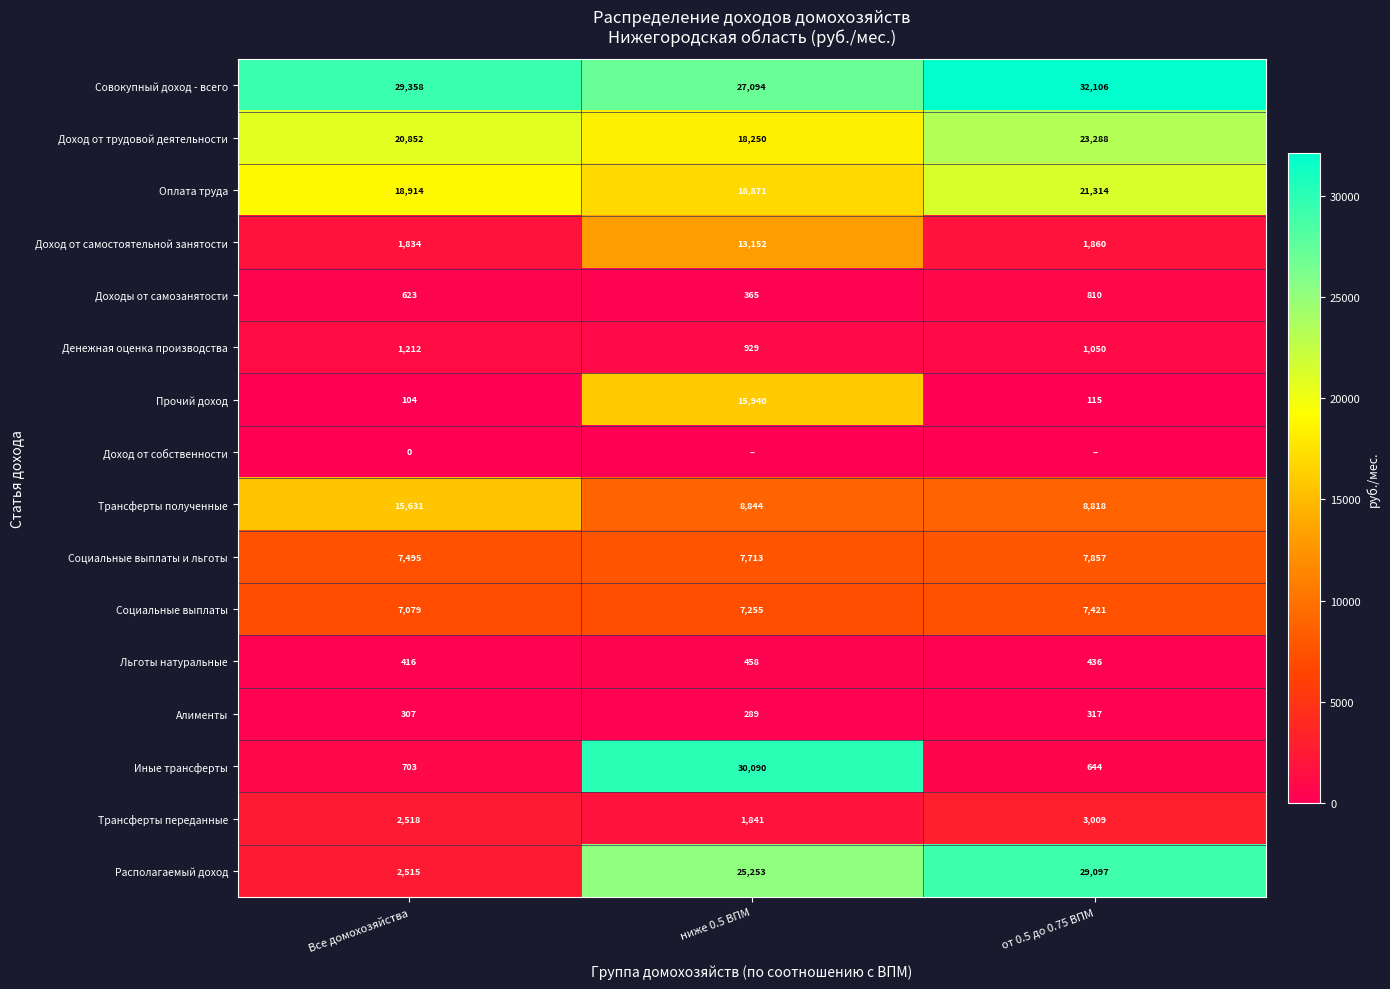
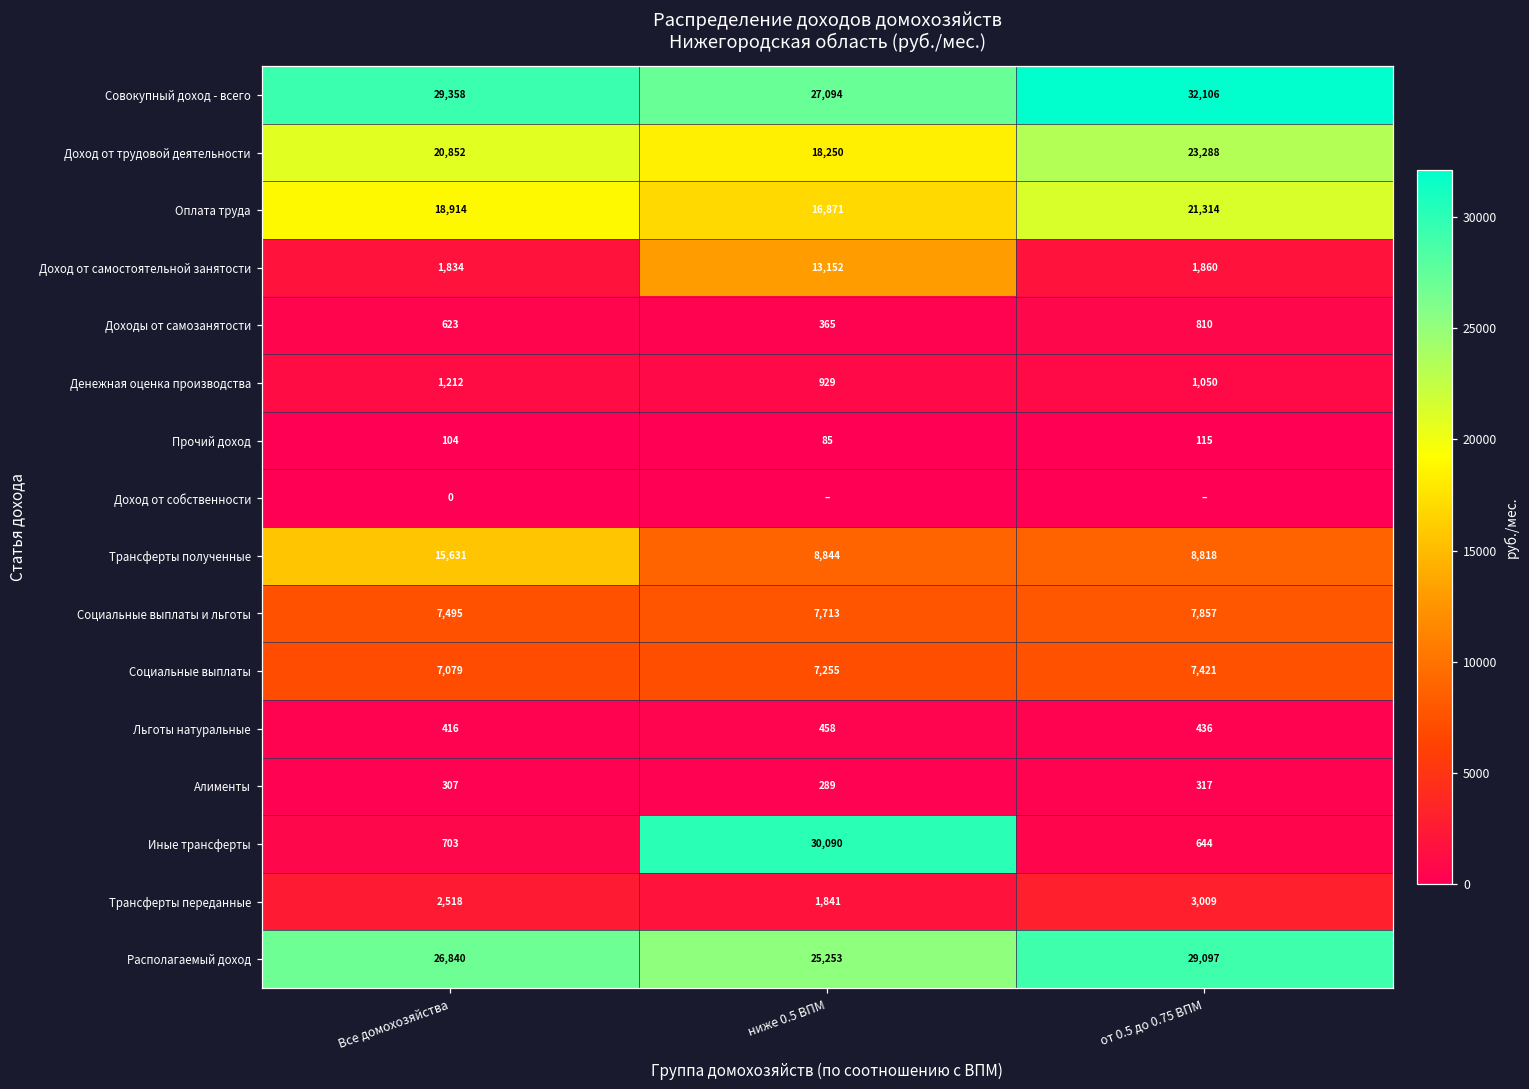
  {
    "Совокупный доход - всего": {
      "Все домохозяйства": "29,358",
      "ниже 0.5 ВПМ": "27,094",
      "от 0.5 до 0.75 ВПМ": "32,106"
    },
    "Доход от трудовой деятельности": {
      "Все домохозяйства": "20,852",
      "ниже 0.5 ВПМ": "18,250",
      "от 0.5 до 0.75 ВПМ": "23,288"
    },
    "Оплата труда": {
      "Все домохозяйства": "18,914",
      "ниже 0.5 ВПМ": "16,871",
      "от 0.5 до 0.75 ВПМ": "21,314"
    },
    "Доход от самостоятельной занятости": {
      "Все домохозяйства": "1,834",
      "ниже 0.5 ВПМ": "13,152",
      "от 0.5 до 0.75 ВПМ": "1,860"
    },
    "Доходы от самозанятости": {
      "Все домохозяйства": "623",
      "ниже 0.5 ВПМ": "365",
      "от 0.5 до 0.75 ВПМ": "810"
    },
    "Денежная оценка производства": {
      "Все домохозяйства": "1,212",
      "ниже 0.5 ВПМ": "929",
      "от 0.5 до 0.75 ВПМ": "1,050"
    },
    "Прочий доход": {
      "Все домохозяйства": "104",
-     "ниже 0.5 ВПМ": "15,940",
+     "ниже 0.5 ВПМ": "85",
      "от 0.5 до 0.75 ВПМ": "115"
    },
    "Доход от собственности": {
      "Все домохозяйства": "0"
    },
    "Трансферты полученные": {
      "Все домохозяйства": "15,631",
      "ниже 0.5 ВПМ": "8,844",
      "от 0.5 до 0.75 ВПМ": "8,818"
    },
    "Социальные выплаты и льготы": {
      "Все домохозяйства": "7,495",
      "ниже 0.5 ВПМ": "7,713",
      "от 0.5 до 0.75 ВПМ": "7,857"
    },
    "Социальные выплаты": {
      "Все домохозяйства": "7,079",
      "ниже 0.5 ВПМ": "7,255",
      "от 0.5 до 0.75 ВПМ": "7,421"
    },
    "Льготы натуральные": {
      "Все домохозяйства": "416",
      "ниже 0.5 ВПМ": "458",
      "от 0.5 до 0.75 ВПМ": "436"
    },
    "Алименты": {
      "Все домохозяйства": "307",
      "ниже 0.5 ВПМ": "289",
      "от 0.5 до 0.75 ВПМ": "317"
    },
    "Иные трансферты": {
      "Все домохозяйства": "703",
      "ниже 0.5 ВПМ": "30,090",
      "от 0.5 до 0.75 ВПМ": "644"
    },
    "Трансферты переданные": {
      "Все домохозяйства": "2,518",
      "ниже 0.5 ВПМ": "1,841",
      "от 0.5 до 0.75 ВПМ": "3,009"
    },
    "Располагаемый доход": {
-     "Все домохозяйства": "2,515",
+     "Все домохозяйства": "26,840",
      "ниже 0.5 ВПМ": "25,253",
      "от 0.5 до 0.75 ВПМ": "29,097"
    }
  }
